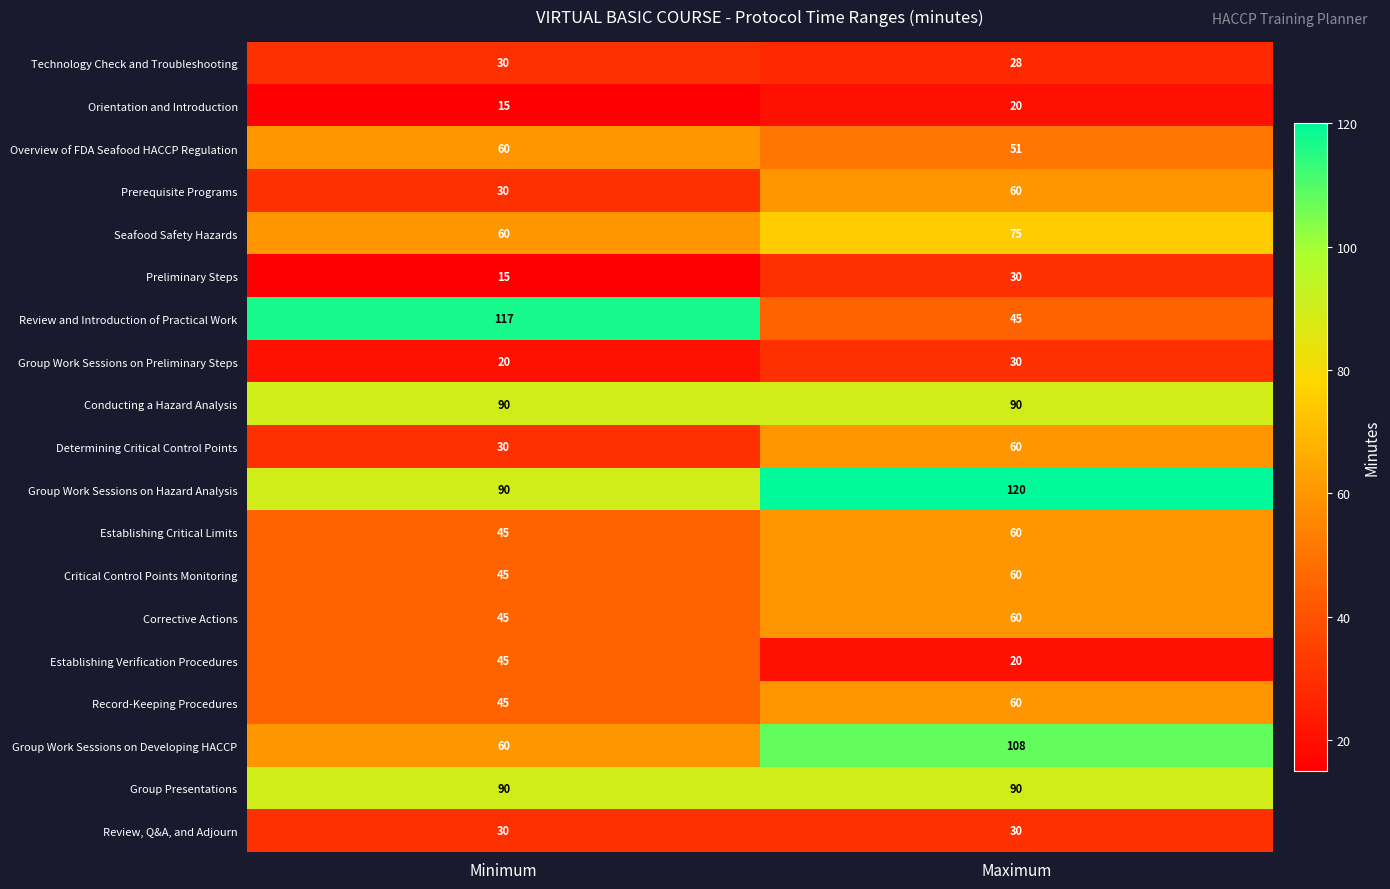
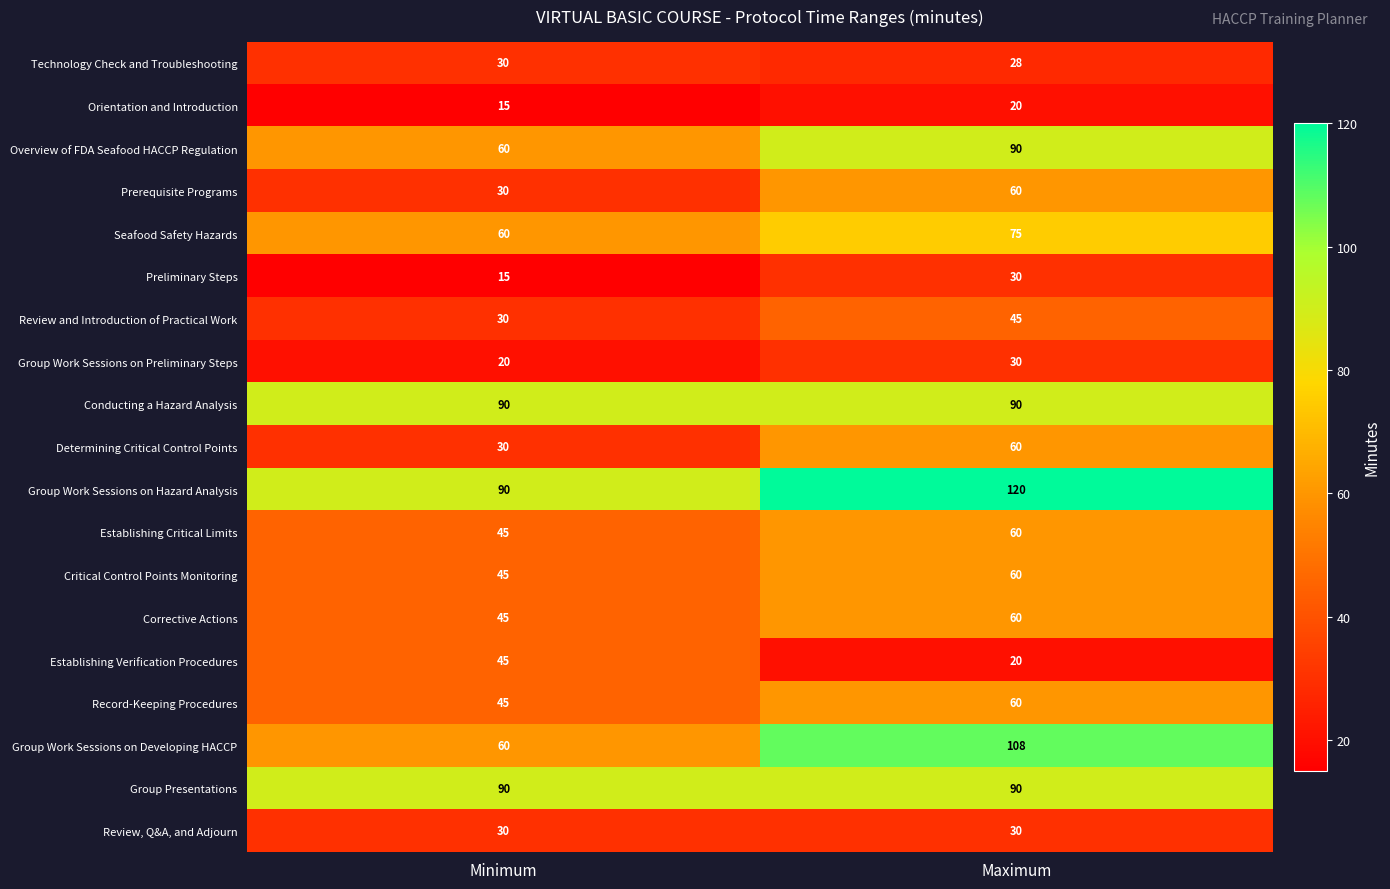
  {
    "Technology Check and Troubleshooting": {
      "Minimum": 30,
      "Maximum": 28
    },
    "Orientation and Introduction": {
      "Minimum": 15,
      "Maximum": 20
    },
    "Overview of FDA Seafood HACCP Regulation": {
      "Minimum": 60,
-     "Maximum": 51
+     "Maximum": 90
    },
    "Prerequisite Programs": {
      "Minimum": 30,
      "Maximum": 60
    },
    "Seafood Safety Hazards": {
      "Minimum": 60,
      "Maximum": 75
    },
    "Preliminary Steps": {
      "Minimum": 15,
      "Maximum": 30
    },
    "Review and Introduction of Practical Work": {
-     "Minimum": 117,
+     "Minimum": 30,
      "Maximum": 45
    },
    "Group Work Sessions on Preliminary Steps": {
      "Minimum": 20,
      "Maximum": 30
    },
    "Conducting a Hazard Analysis": {
      "Minimum": 90,
      "Maximum": 90
    },
    "Determining Critical Control Points": {
      "Minimum": 30,
      "Maximum": 60
    },
    "Group Work Sessions on Hazard Analysis": {
      "Minimum": 90,
      "Maximum": 120
    },
    "Establishing Critical Limits": {
      "Minimum": 45,
      "Maximum": 60
    },
    "Critical Control Points Monitoring": {
      "Minimum": 45,
      "Maximum": 60
    },
    "Corrective Actions": {
      "Minimum": 45,
      "Maximum": 60
    },
    "Establishing Verification Procedures": {
      "Minimum": 45,
      "Maximum": 20
    },
    "Record-Keeping Procedures": {
      "Minimum": 45,
      "Maximum": 60
    },
    "Group Work Sessions on Developing HACCP": {
      "Minimum": 60,
      "Maximum": 108
    },
    "Group Presentations": {
      "Minimum": 90,
      "Maximum": 90
    },
    "Review, Q&A, and Adjourn": {
      "Minimum": 30,
      "Maximum": 30
    }
  }
